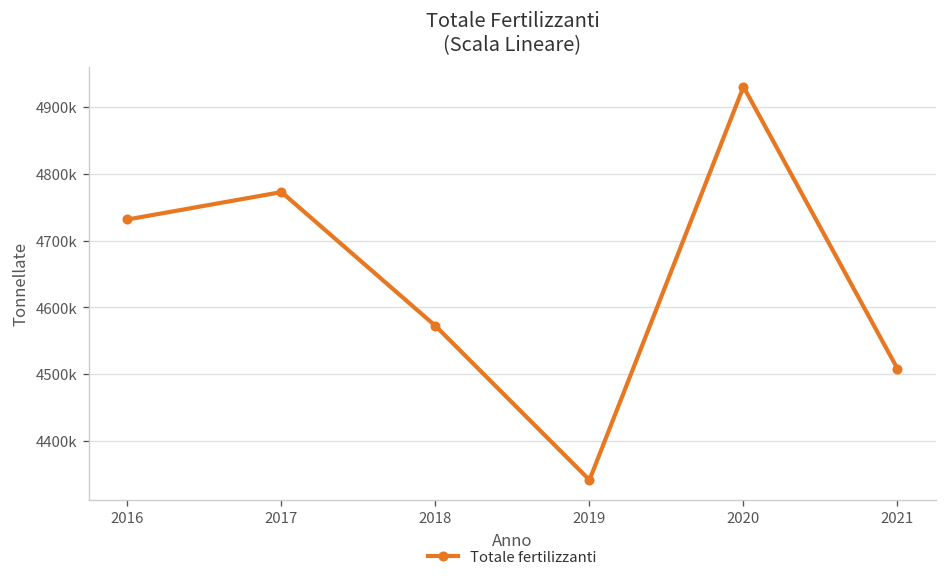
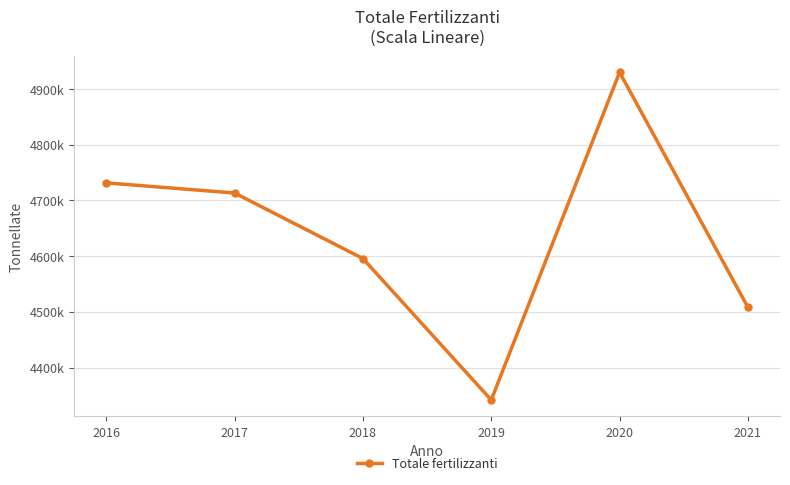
  {
    "2016": 4730000,
-   "2017": 4770000,
-   "2018": 4570000,
+   "2017": 4710000,
+   "2018": 4600000,
    "2019": 4340000,
    "2020": 4930000,
    "2021": 4510000
  }
